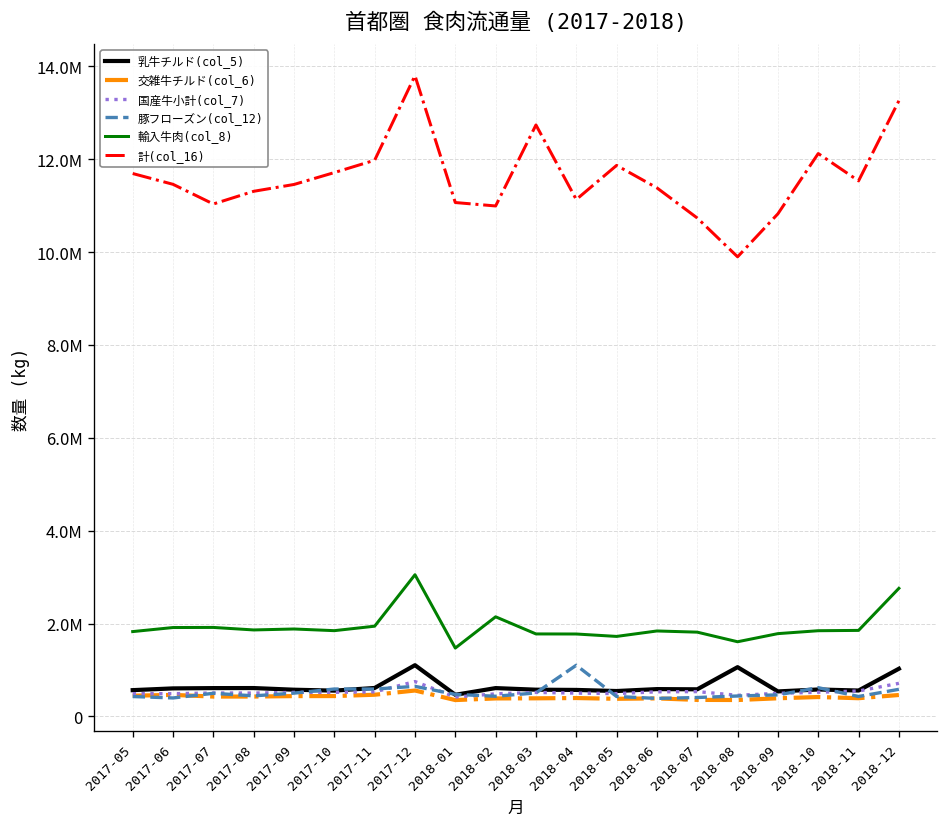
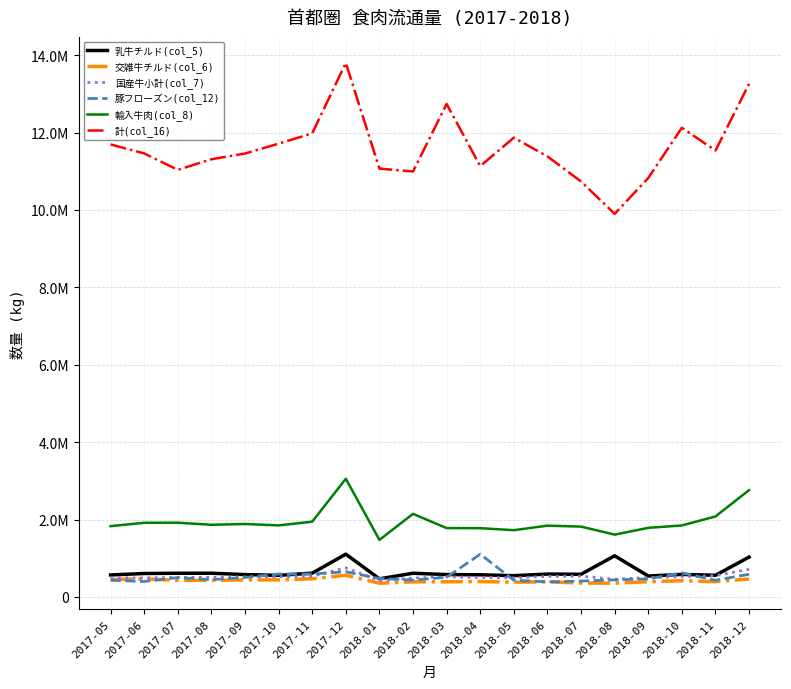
  {
    "乳牛チルド(col_5)": {
      "2017-05": 600000,
      "2017-06": 600000,
      "2017-07": 600000,
      "2017-08": 600000,
      "2017-12": 1100000,
      "2018-02": 600000,
      "2018-04": 600000,
      "2018-08": 1100000,
      "2018-12": 1000000
    },
    "交雑牛チルド(col_6)": {
      "2017-07": 400000,
      "2017-10": 400000,
      "2017-12": 600000,
      "2018-03": 400000,
      "2018-04": 400000,
      "2018-08": 400000,
      "2018-09": 400000,
      "2018-10": 400000,
      "2018-12": 500000
    },
    "国産牛小計(col_7)": {
      "2017-12": 800000,
      "2018-04": 500000,
      "2018-12": 700000
    },
    "豚フローズン(col_12)": {
      "2017-06": 400000,
      "2017-12": 600000,
      "2018-04": 1100000,
      "2018-12": 600000
    },
    "輸入牛肉(col_8)": {
      "2017-05": 1800000,
      "2017-06": 1900000,
      "2017-07": 1900000,
      "2017-08": 1900000,
      "2017-09": 1900000,
      "2017-10": 1800000,
      "2017-11": 1900000,
      "2017-12": 3100000,
      "2018-01": 1500000,
      "2018-02": 2100000,
      "2018-03": 1800000,
      "2018-04": 1800000,
      "2018-05": 1700000,
      "2018-06": 1800000,
      "2018-07": 1800000,
      "2018-08": 1600000,
      "2018-09": 1800000,
      "2018-10": 1800000,
-     "2018-11": 1900000,
+     "2018-11": 2100000,
      "2018-12": 2800000
    },
    "計(col_16)": {
      "2017-05": 11700000,
      "2017-06": 11500000,
      "2017-07": 11000000,
      "2017-08": 11300000,
      "2017-09": 11500000,
      "2017-10": 11700000,
      "2017-11": 12000000,
      "2017-12": 13800000,
      "2018-01": 11100000,
      "2018-02": 11000000,
      "2018-03": 12700000,
      "2018-04": 11100000,
      "2018-05": 11900000,
      "2018-06": 11400000,
      "2018-07": 10700000,
      "2018-08": 9900000,
      "2018-09": 10800000,
      "2018-10": 12100000,
      "2018-11": 11500000,
      "2018-12": 13300000
    }
  }
